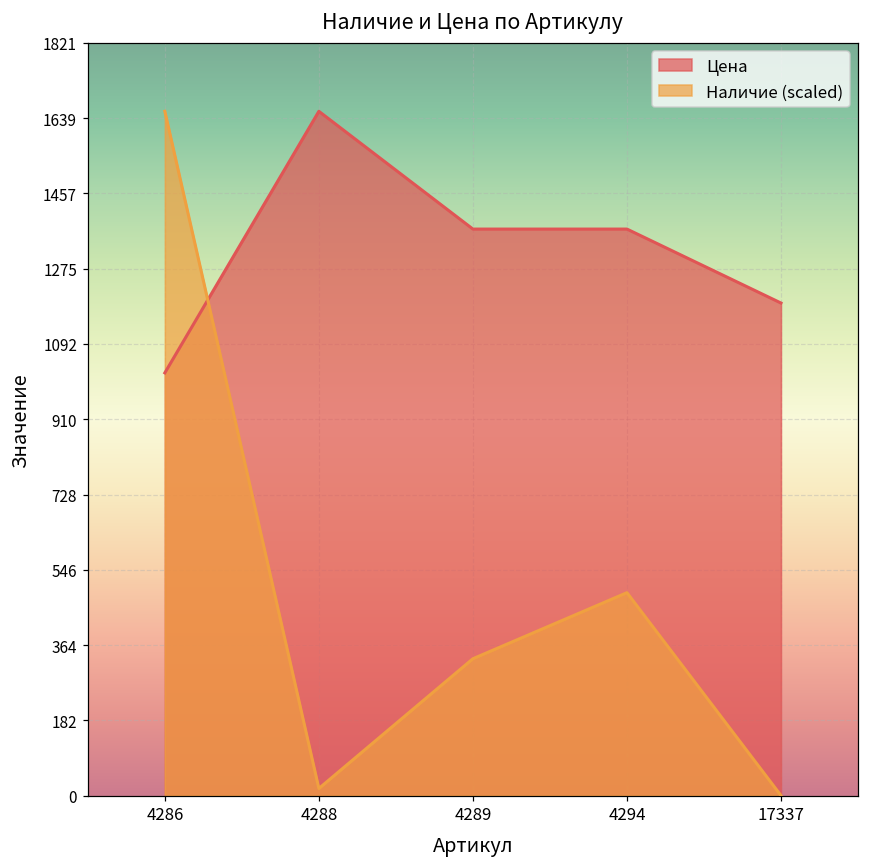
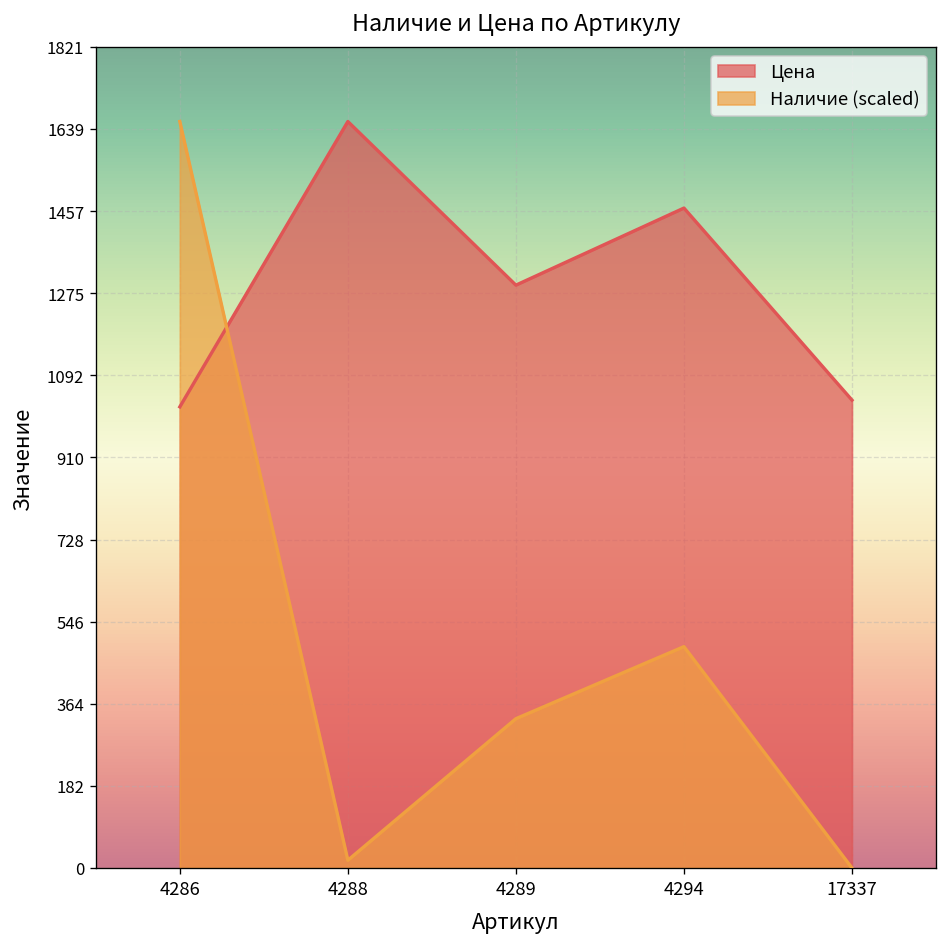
  {
    "Цена": {
      "4286": 1020,
      "4288": 1660,
-     "4289": 1370,
-     "4294": 1370,
-     "17337": 1190
+     "4289": 1290,
+     "4294": 1460,
+     "17337": 1040
    },
    "Наличие (scaled)": {
      "4286": 1660,
      "4288": 20,
      "4289": 330,
      "4294": 490,
      "17337": 0
    }
  }
